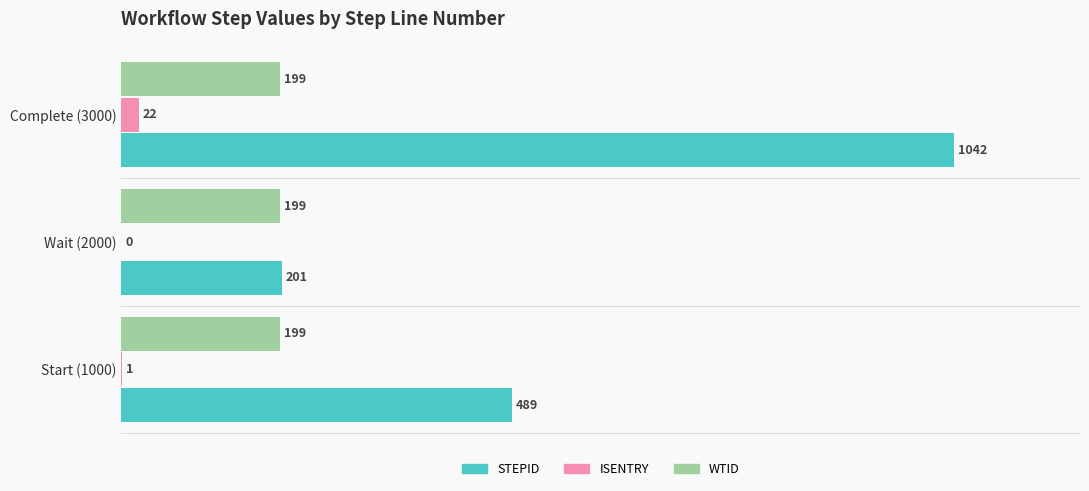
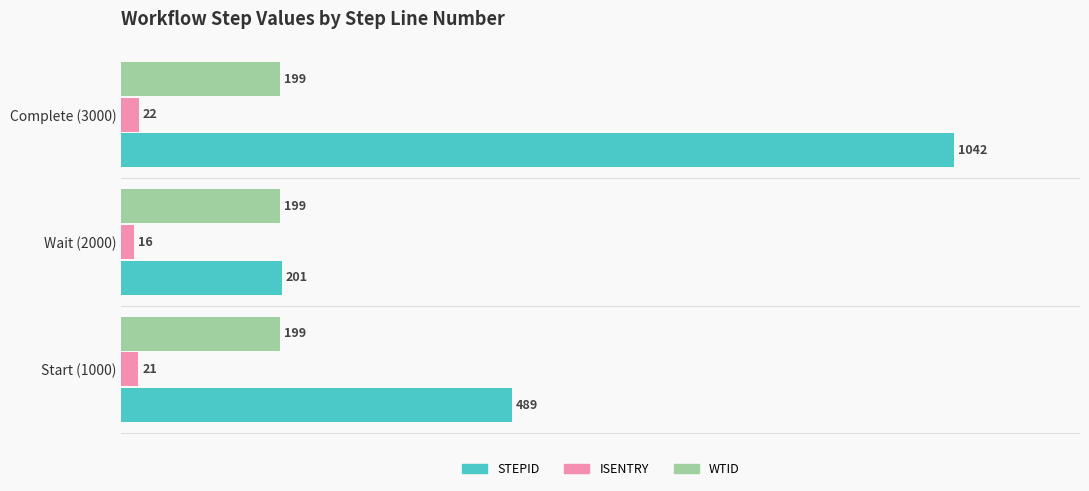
  {
    "STEPID": {
      "Complete (3000)": 1042,
      "Wait (2000)": 201,
      "Start (1000)": 489
    },
    "ISENTRY": {
      "Complete (3000)": 22,
-     "Wait (2000)": 0,
-     "Start (1000)": 1
+     "Wait (2000)": 16,
+     "Start (1000)": 21
    },
    "WTID": {
      "Complete (3000)": 199,
      "Wait (2000)": 199,
      "Start (1000)": 199
    }
  }
